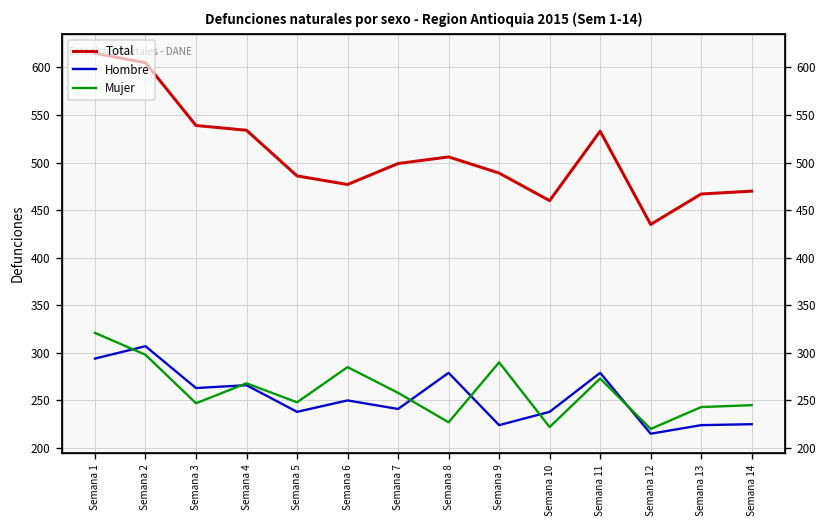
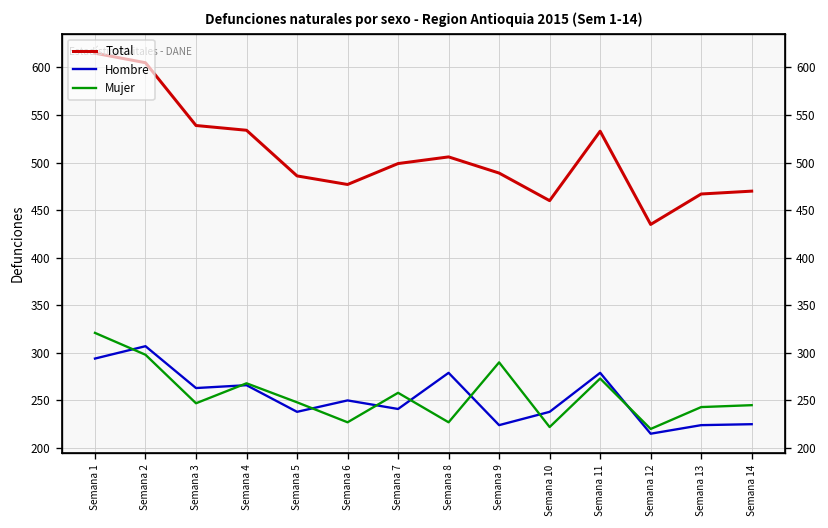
  {
    "Total": {
      "Semana 3": 540,
      "Semana 4": 530,
      "Semana 5": 490,
      "Semana 6": 480,
      "Semana 7": 500,
      "Semana 8": 510,
      "Semana 9": 490,
      "Semana 10": 460,
      "Semana 11": 530,
      "Semana 12": 440,
      "Semana 13": 470,
      "Semana 14": 470
    },
    "Hombre": {
      "Semana 1": 290,
      "Semana 2": 310,
      "Semana 3": 260,
      "Semana 5": 240,
      "Semana 6": 250,
      "Semana 7": 240,
      "Semana 8": 280,
      "Semana 9": 220,
      "Semana 10": 240,
      "Semana 11": 280,
      "Semana 12": 220,
      "Semana 13": 220,
      "Semana 14": 230
    },
    "Mujer": {
      "Semana 1": 320,
      "Semana 2": 300,
      "Semana 3": 250,
      "Semana 5": 250,
-     "Semana 6": 290,
+     "Semana 6": 230,
      "Semana 7": 260,
      "Semana 8": 230,
      "Semana 9": 290,
      "Semana 10": 220,
      "Semana 11": 270,
      "Semana 12": 220,
      "Semana 13": 240,
      "Semana 14": 250
    }
  }
